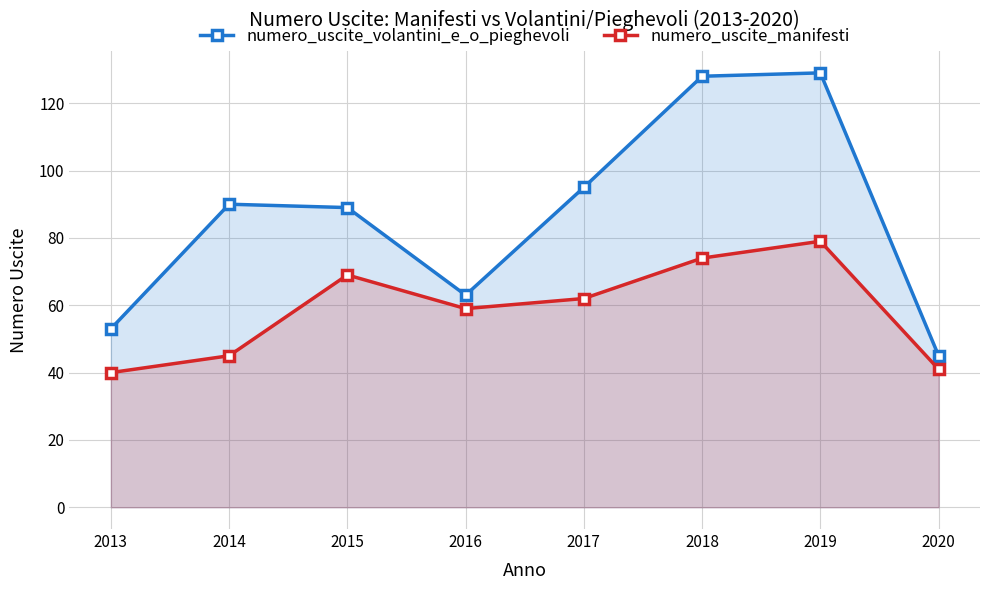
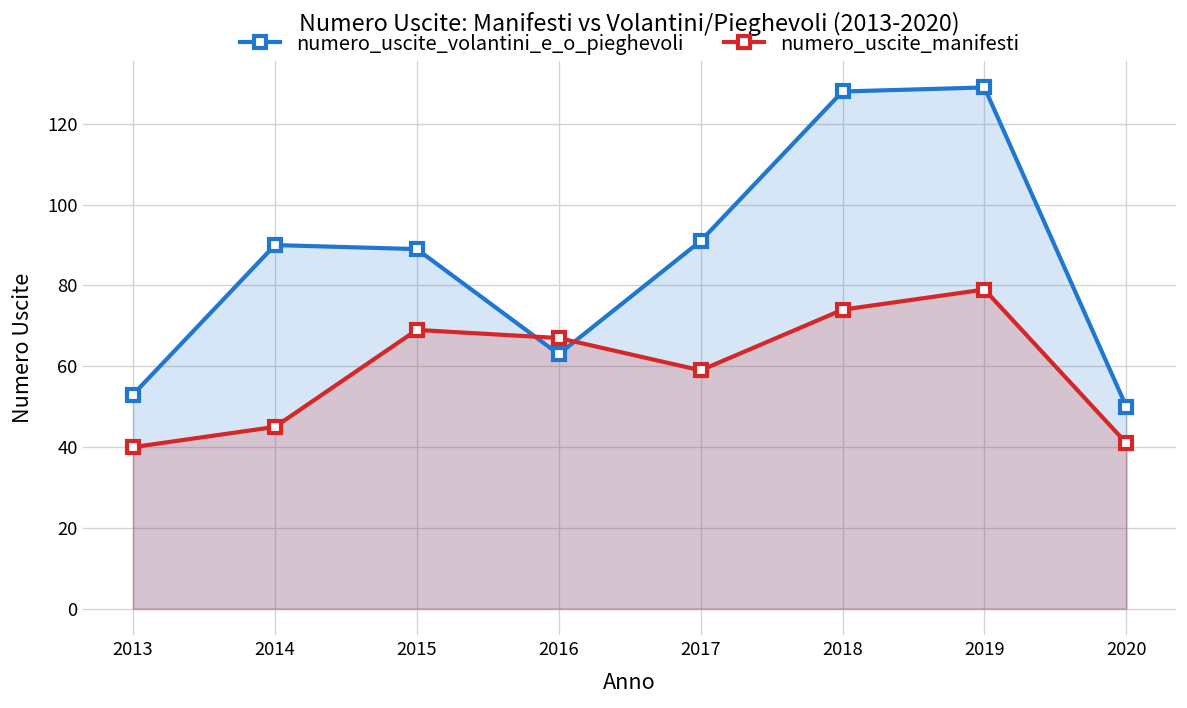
  {
    "numero_uscite_volantini_e_o_pieghevoli": {
      "2013": 53,
      "2014": 90,
      "2015": 89,
      "2016": 63,
-     "2017": 95,
+     "2017": 91,
      "2018": 128,
      "2019": 129,
-     "2020": 45
+     "2020": 50
    },
    "numero_uscite_manifesti": {
      "2013": 40,
      "2014": 45,
      "2015": 69,
-     "2016": 59,
-     "2017": 62,
+     "2016": 67,
+     "2017": 59,
      "2018": 74,
      "2019": 79,
      "2020": 41
    }
  }
